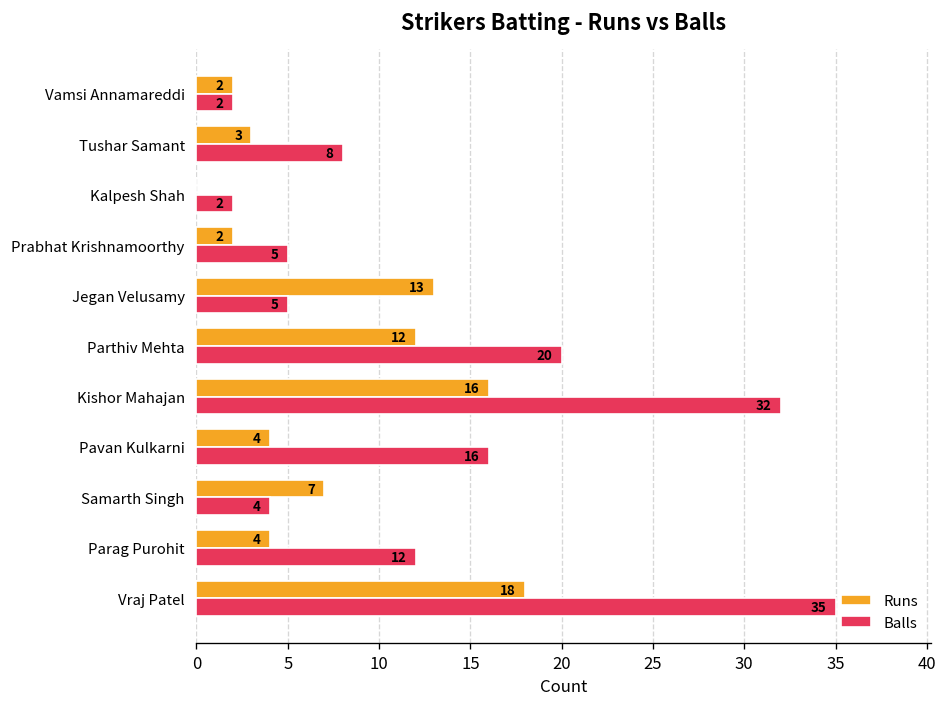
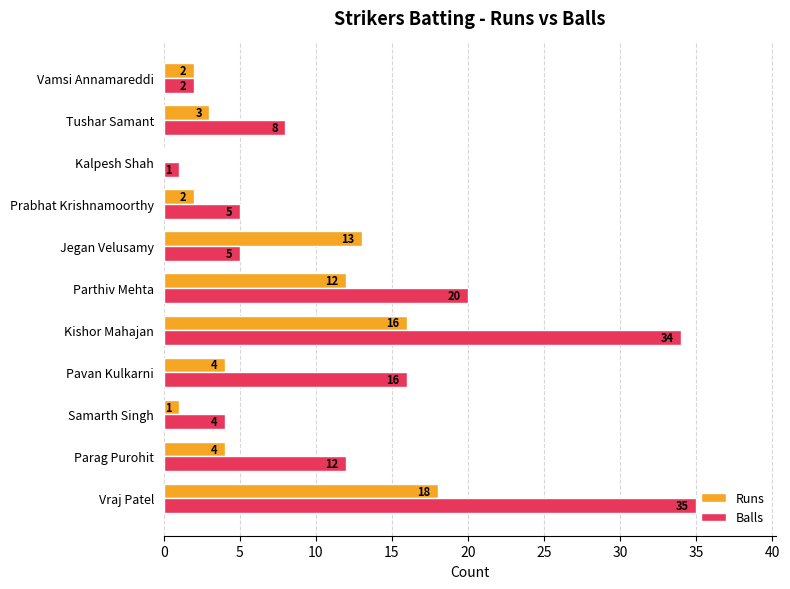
  {
    "Runs": {
      "Vamsi Annamareddi": 2,
      "Tushar Samant": 3,
      "Prabhat Krishnamoorthy": 2,
      "Jegan Velusamy": 13,
      "Parthiv Mehta": 12,
      "Kishor Mahajan": 16,
      "Pavan Kulkarni": 4,
-     "Samarth Singh": 7,
+     "Samarth Singh": 1,
      "Parag Purohit": 4,
      "Vraj Patel": 18
    },
    "Balls": {
      "Vamsi Annamareddi": 2,
      "Tushar Samant": 8,
-     "Kalpesh Shah": 2,
+     "Kalpesh Shah": 1,
      "Prabhat Krishnamoorthy": 5,
      "Jegan Velusamy": 5,
      "Parthiv Mehta": 20,
-     "Kishor Mahajan": 32,
+     "Kishor Mahajan": 34,
      "Pavan Kulkarni": 16,
      "Samarth Singh": 4,
      "Parag Purohit": 12,
      "Vraj Patel": 35
    }
  }
